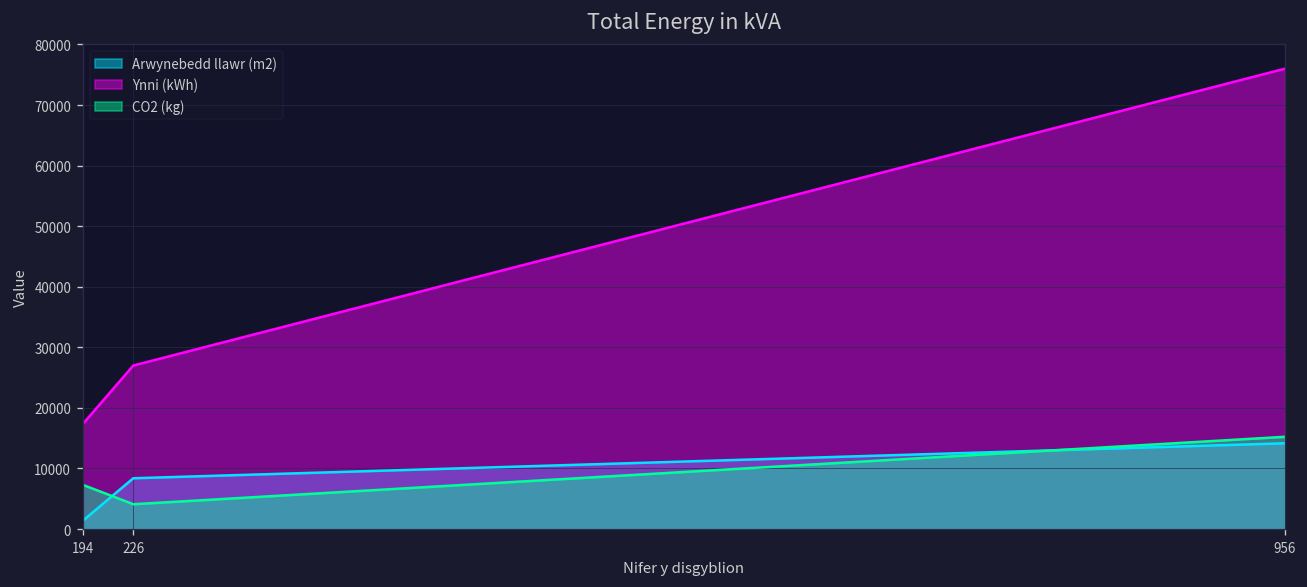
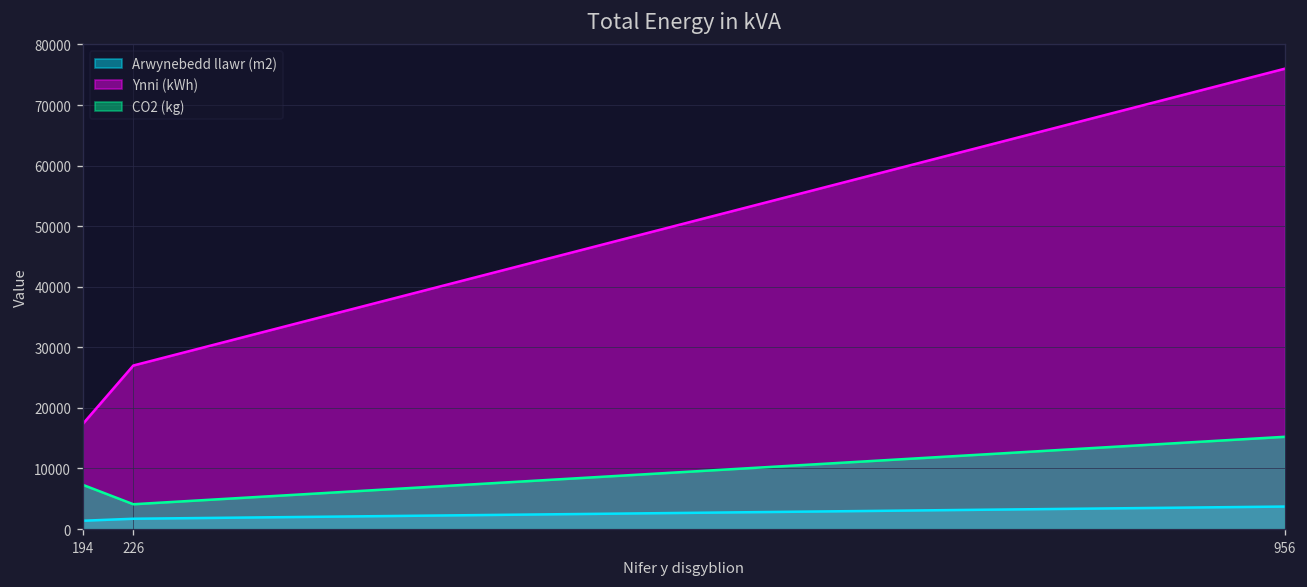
  {
    "Arwynebedd llawr (m2)": {
      "194": 1000,
-     "226": 8000,
-     "956": 14000
+     "226": 2000,
+     "956": 4000
    },
    "Ynni (kWh)": {
      "194": 17000,
      "226": 27000,
      "956": 76000
    },
    "CO2 (kg)": {
      "194": 7000,
      "226": 4000,
      "956": 15000
    }
  }
